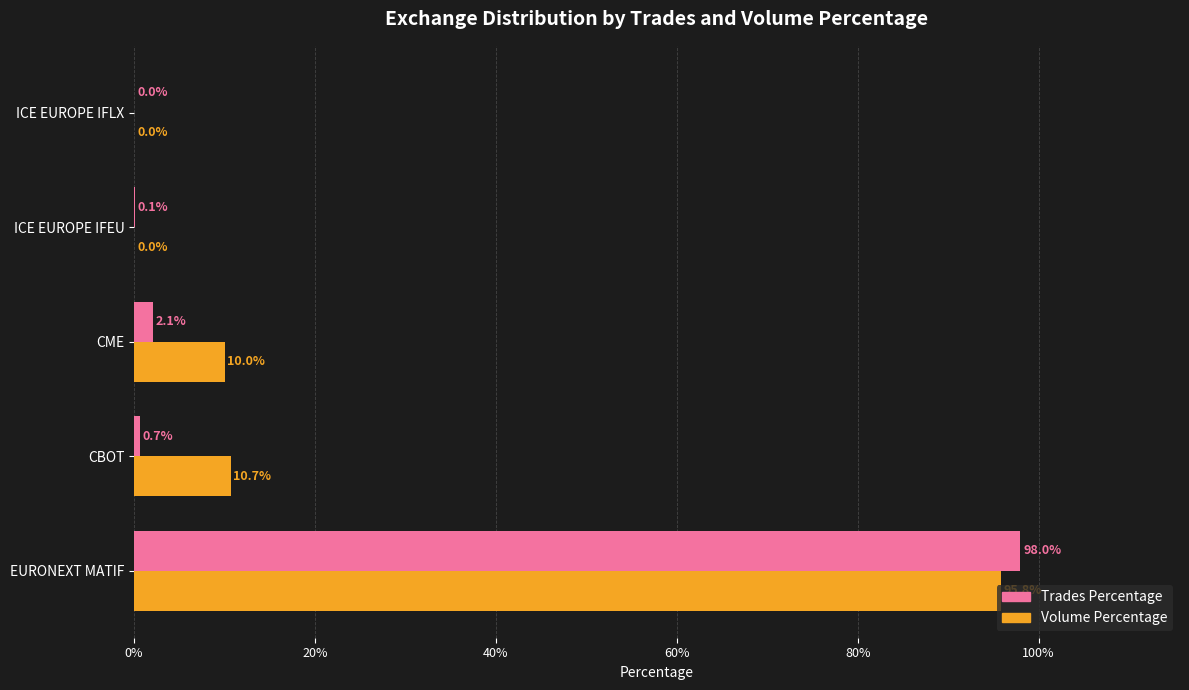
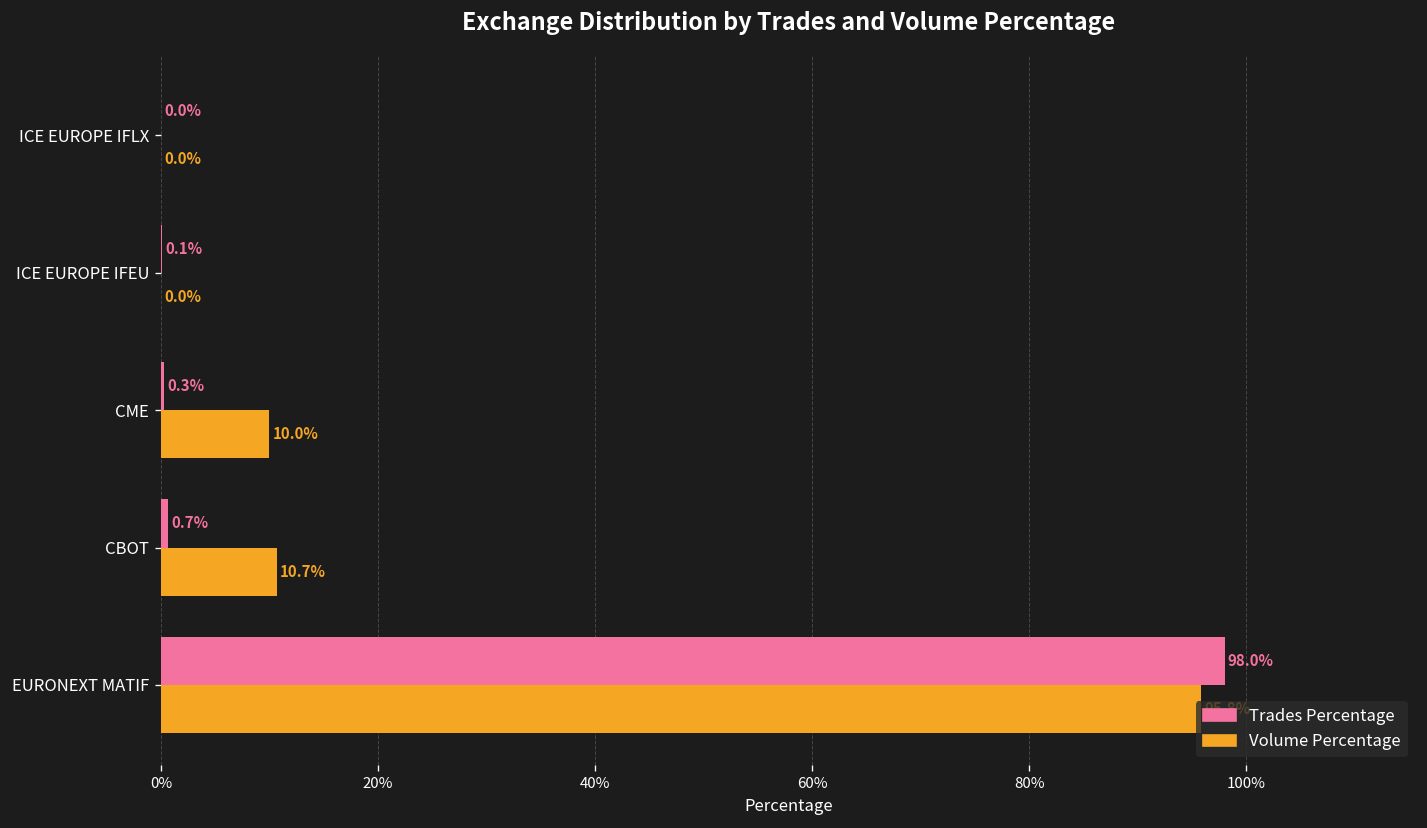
  {
    "Trades Percentage": {
      "ICE EUROPE IFLX": "0.0%",
      "ICE EUROPE IFEU": "0.1%",
-     "CME": "2.1%",
+     "CME": "0.3%",
      "CBOT": "0.7%",
      "EURONEXT MATIF": "98.0%"
    },
    "Volume Percentage": {
      "ICE EUROPE IFLX": "0.0%",
      "ICE EUROPE IFEU": "0.0%",
      "CME": "10.0%",
      "CBOT": "10.7%"
    }
  }
